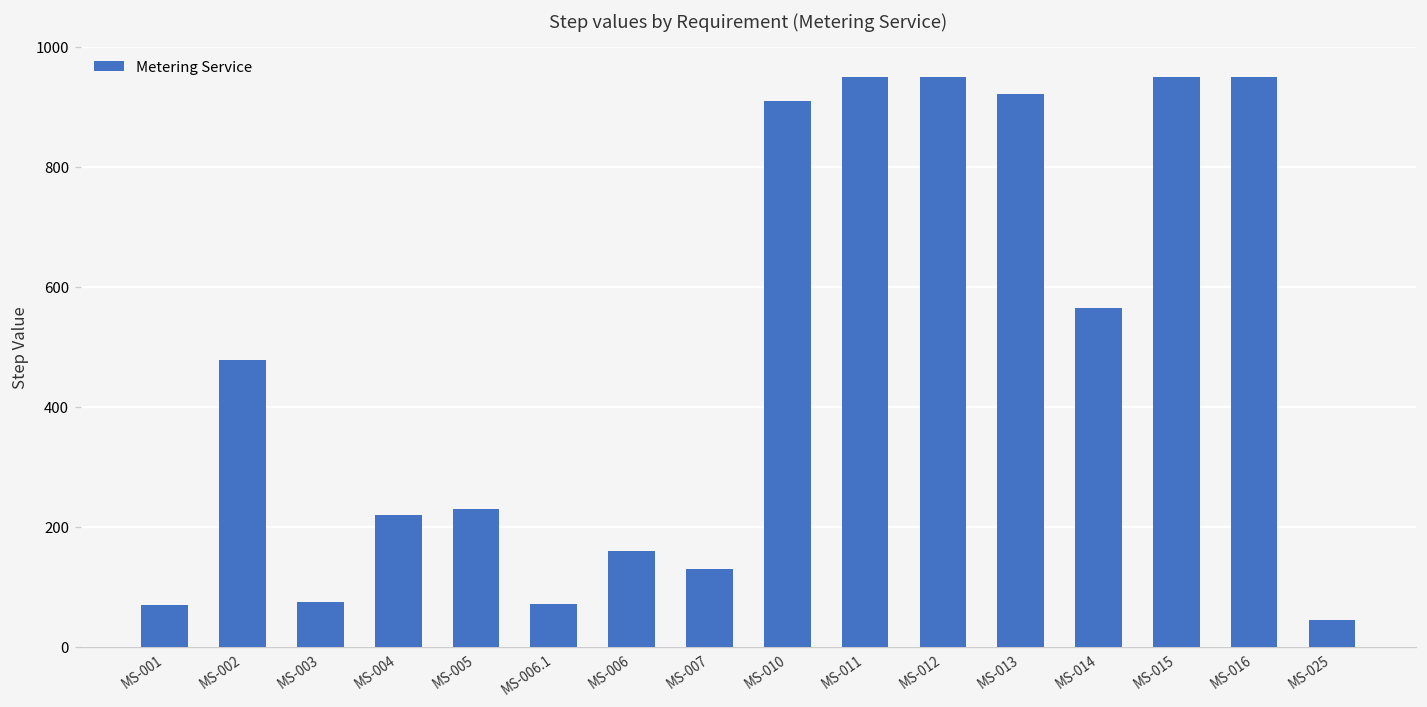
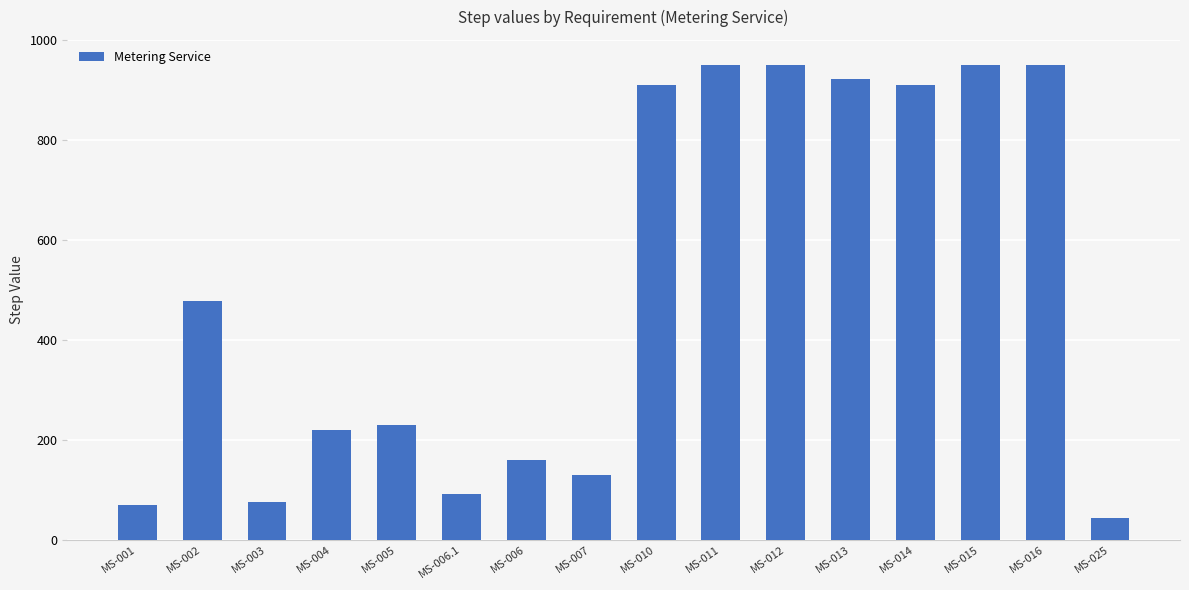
  {
    "MS-001": 70,
    "MS-002": 480,
    "MS-003": 80,
    "MS-004": 220,
    "MS-005": 230,
-   "MS-006.1": 70,
+   "MS-006.1": 90,
    "MS-006": 160,
    "MS-007": 130,
    "MS-010": 910,
    "MS-011": 950,
    "MS-012": 950,
    "MS-013": 920,
-   "MS-014": 570,
+   "MS-014": 910,
    "MS-015": 950,
    "MS-016": 950,
    "MS-025": 40
  }
